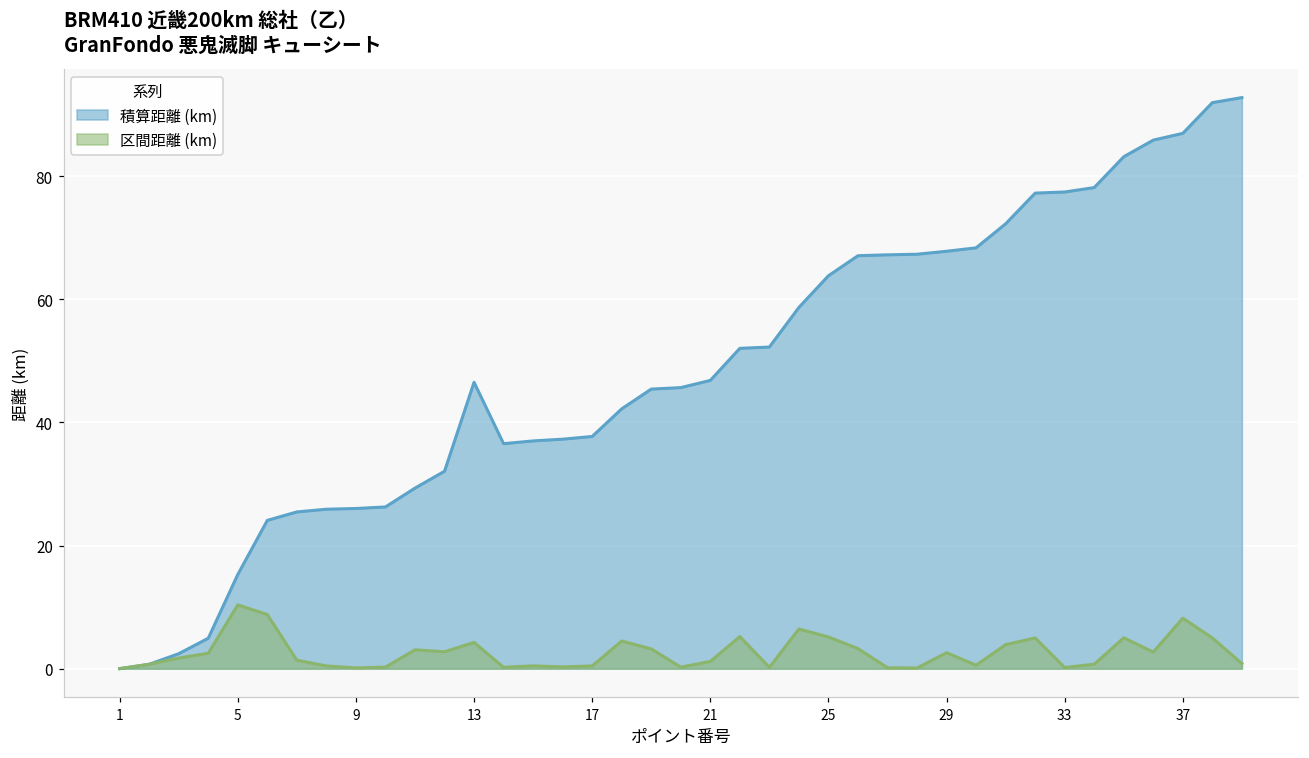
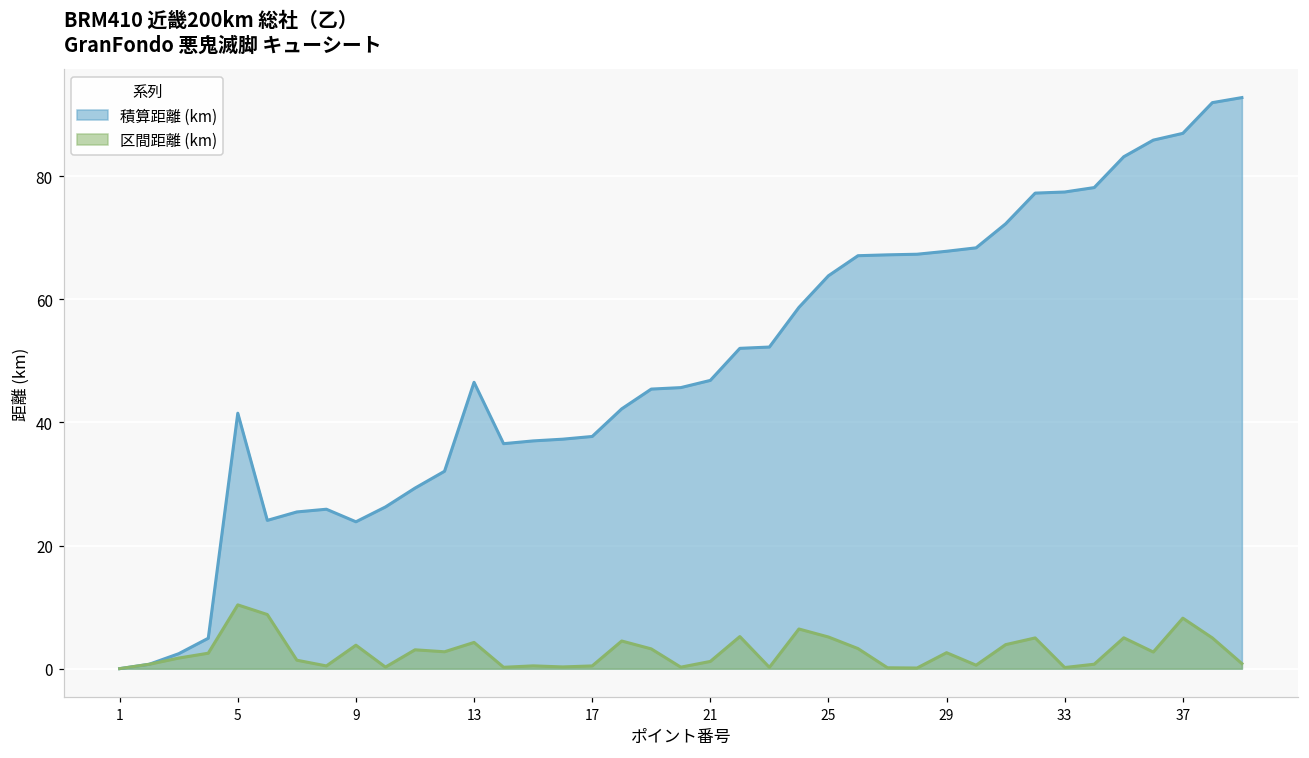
  {
    "積算距離 (km)": {
-     "5": 15,
-     "9": 26,
+     "5": 42,
+     "9": 24,
      "13": 47,
      "17": 38,
      "21": 47,
      "25": 64,
      "29": 68,
      "33": 77,
      "37": 87
    },
    "区間距離 (km)": {
      "5": 10,
-     "9": 0,
+     "9": 4,
      "13": 4,
      "17": 0,
      "21": 1,
      "25": 5,
      "29": 3,
      "33": 0,
      "37": 8
    }
  }
